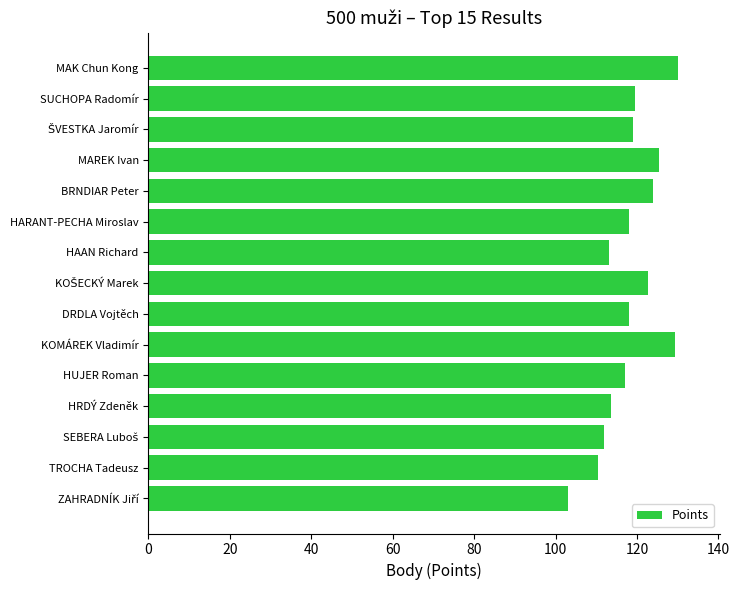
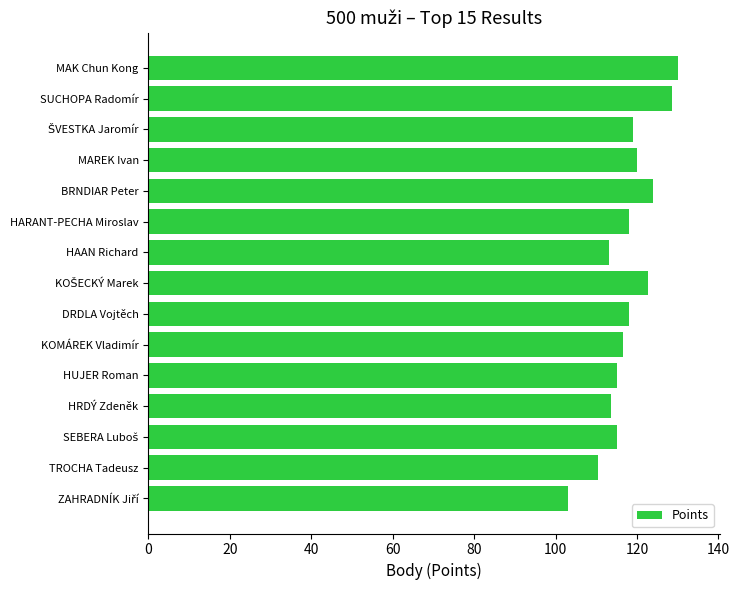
  {
    "MAK Chun Kong": 130,
-   "SUCHOPA Radomír": 119,
+   "SUCHOPA Radomír": 129,
    "ŠVESTKA Jaromír": 119,
-   "MAREK Ivan": 126,
+   "MAREK Ivan": 120,
    "BRNDIAR Peter": 124,
    "HARANT-PECHA Miroslav": 118,
    "HAAN Richard": 113,
    "KOŠECKÝ Marek": 123,
    "DRDLA Vojtěch": 118,
-   "KOMÁREK Vladimír": 129,
-   "HUJER Roman": 117,
+   "KOMÁREK Vladimír": 117,
+   "HUJER Roman": 115,
    "HRDÝ Zdeněk": 114,
-   "SEBERA Luboš": 112,
+   "SEBERA Luboš": 115,
    "TROCHA Tadeusz": 111,
    "ZAHRADNÍK Jiří": 103
  }
